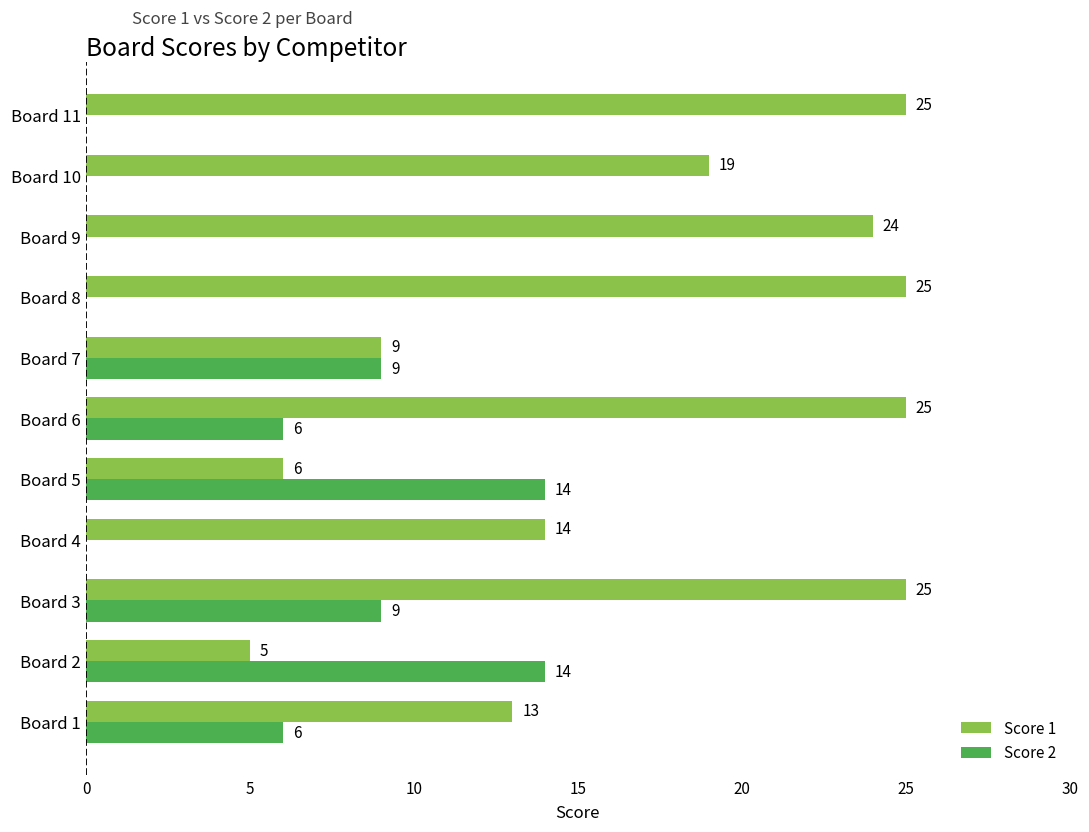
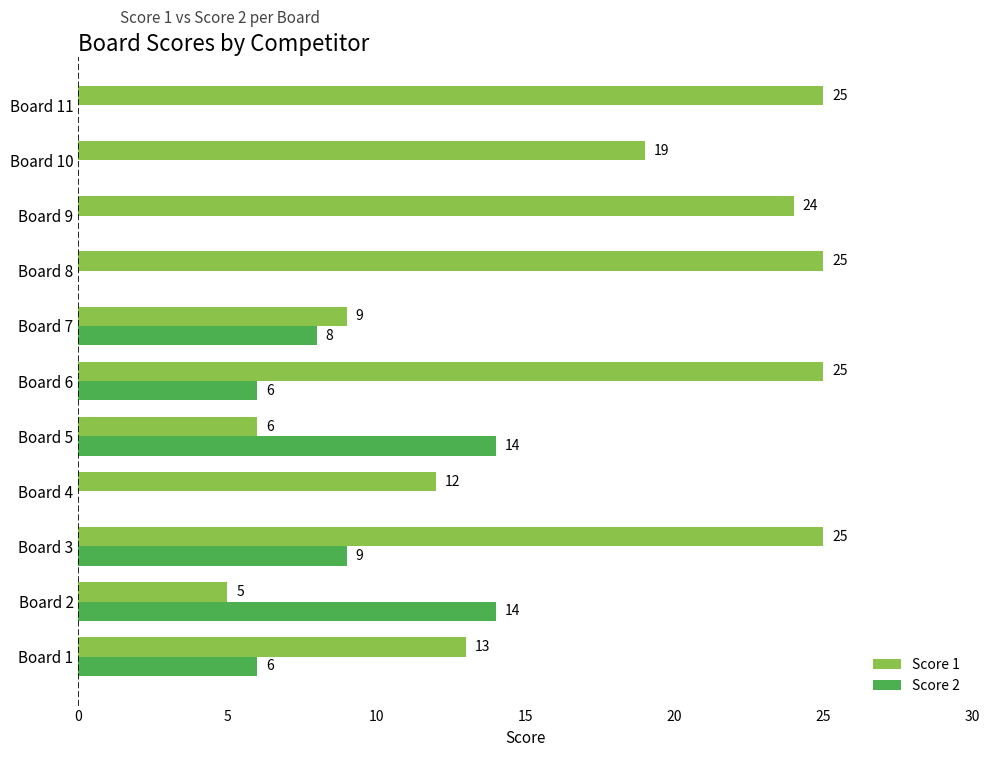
  {
    "Score 1": {
      "Board 11": 25,
      "Board 10": 19,
      "Board 9": 24,
      "Board 8": 25,
      "Board 7": 9,
      "Board 6": 25,
      "Board 5": 6,
-     "Board 4": 14,
+     "Board 4": 12,
      "Board 3": 25,
      "Board 2": 5,
      "Board 1": 13
    },
    "Score 2": {
-     "Board 7": 9,
+     "Board 7": 8,
      "Board 6": 6,
      "Board 5": 14,
      "Board 3": 9,
      "Board 2": 14,
      "Board 1": 6
    }
  }
